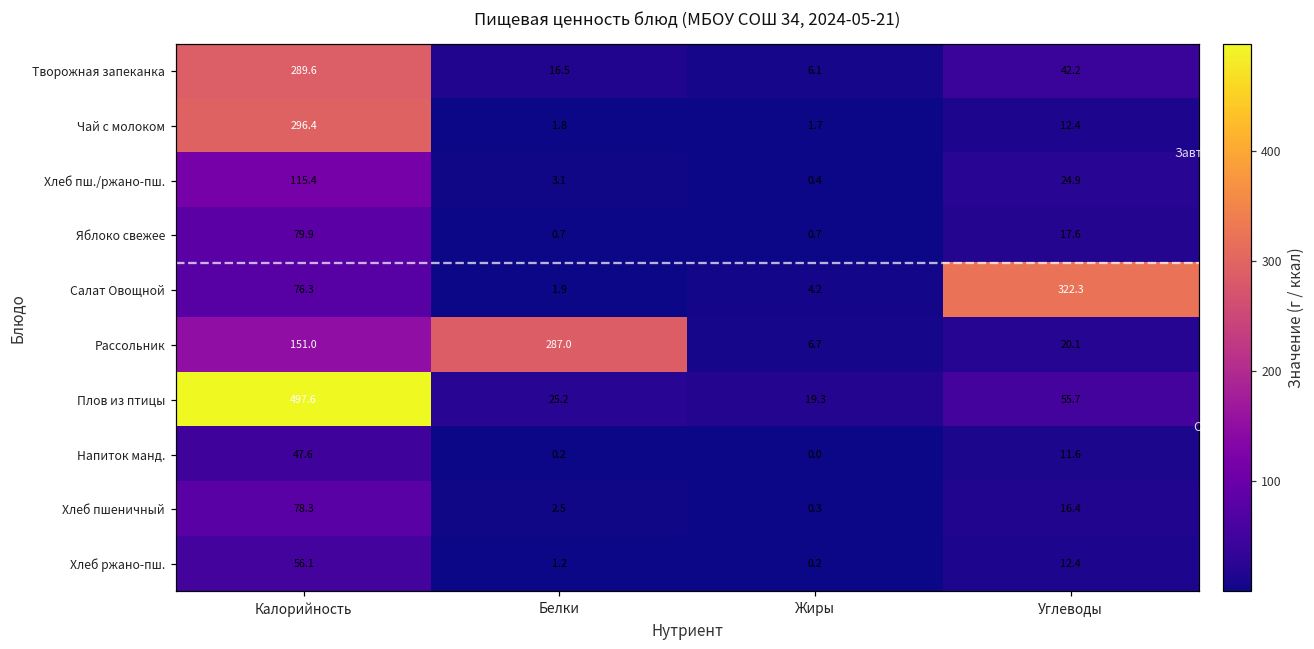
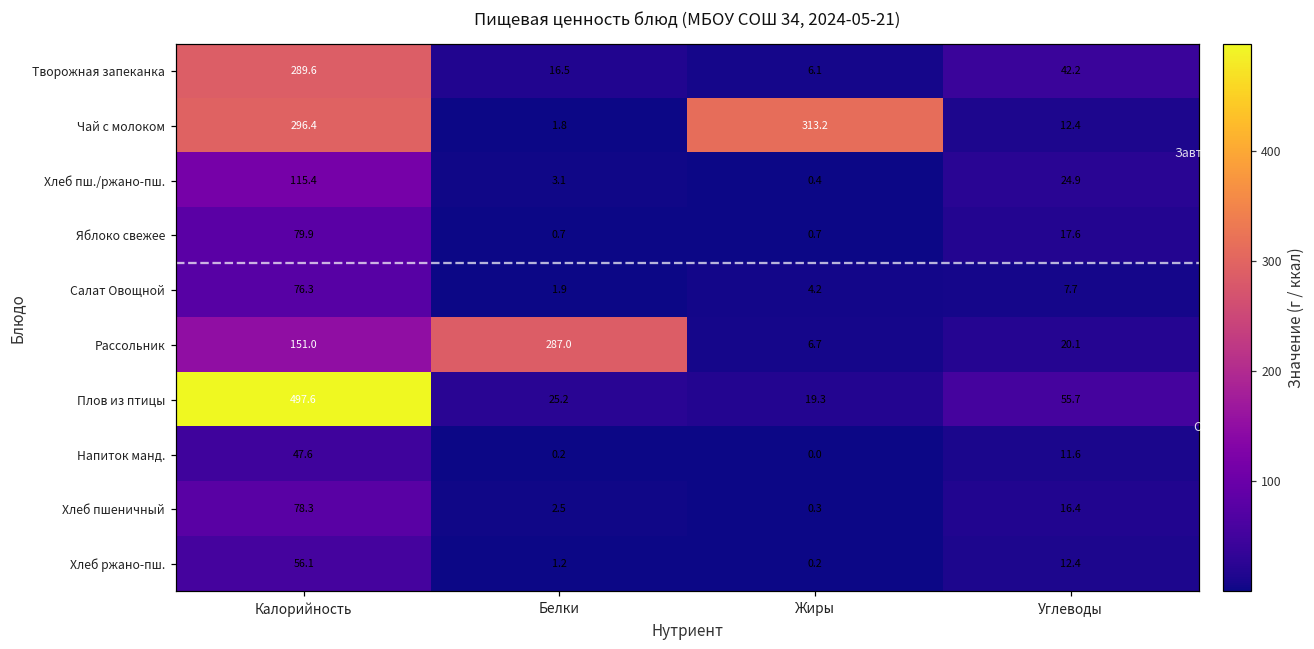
  {
    "Творожная запеканка": {
      "Калорийность": 289.6,
      "Белки": 16.5,
      "Жиры": 6.1,
      "Углеводы": 42.2
    },
    "Чай с молоком": {
      "Калорийность": 296.4,
      "Белки": 1.8,
-     "Жиры": 1.7,
+     "Жиры": 313.2,
      "Углеводы": 12.4
    },
    "Хлеб пш./ржано-пш.": {
      "Калорийность": 115.4,
      "Белки": 3.1,
      "Жиры": 0.4,
      "Углеводы": 24.9
    },
    "Яблоко свежее": {
      "Калорийность": 79.9,
      "Белки": 0.7,
      "Жиры": 0.7,
      "Углеводы": 17.6
    },
    "Салат Овощной": {
      "Калорийность": 76.3,
      "Белки": 1.9,
      "Жиры": 4.2,
-     "Углеводы": 322.3
+     "Углеводы": 7.7
    },
    "Рассольник": {
      "Калорийность": 151.0,
      "Белки": 287.0,
      "Жиры": 6.7,
      "Углеводы": 20.1
    },
    "Плов из птицы": {
      "Калорийность": 497.6,
      "Белки": 25.2,
      "Жиры": 19.3,
      "Углеводы": 55.7
    },
    "Напиток манд.": {
      "Калорийность": 47.6,
      "Белки": 0.2,
      "Жиры": 0.0,
      "Углеводы": 11.6
    },
    "Хлеб пшеничный": {
      "Калорийность": 78.3,
      "Белки": 2.5,
      "Жиры": 0.3,
      "Углеводы": 16.4
    },
    "Хлеб ржано-пш.": {
      "Калорийность": 56.1,
      "Белки": 1.2,
      "Жиры": 0.2,
      "Углеводы": 12.4
    }
  }
